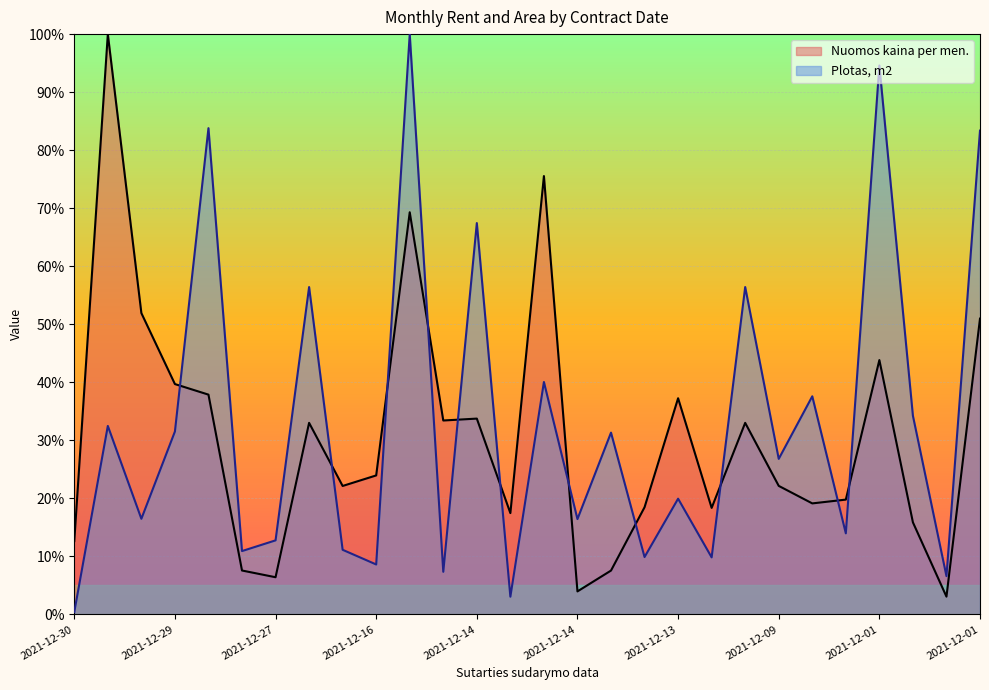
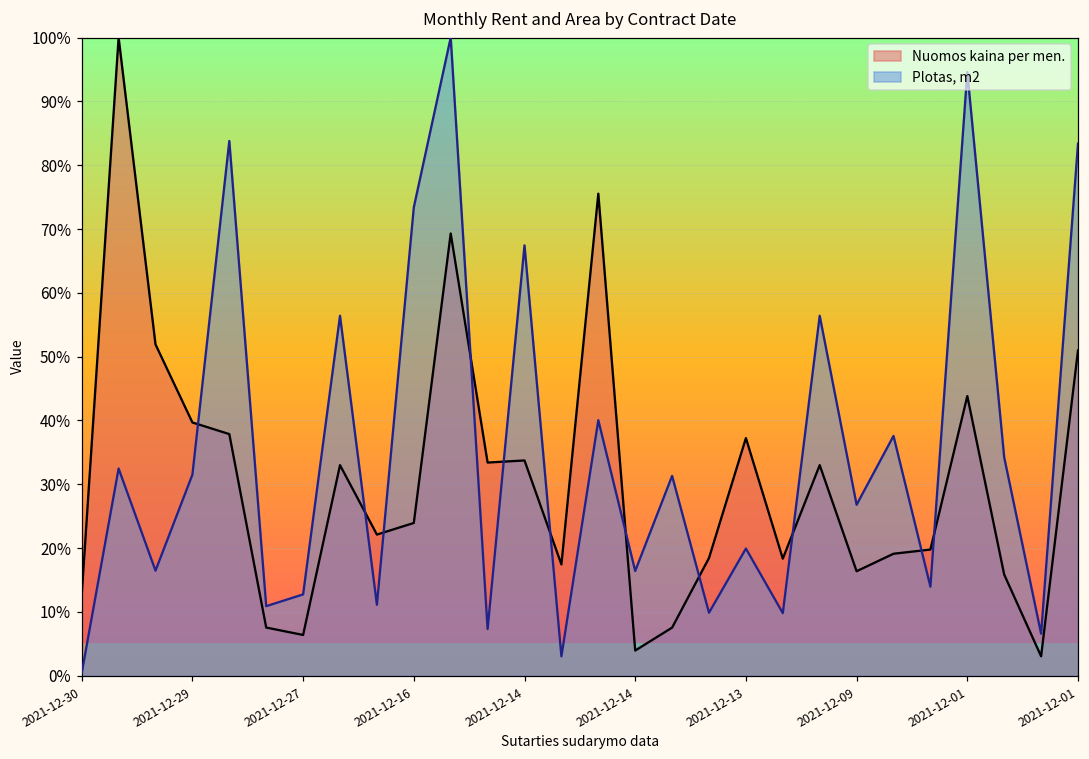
  {
    "Nuomos kaina per men.": {
      "2021-12-27": "6%",
      "2021-12-16": "24%",
-     "2021-12-09": "22%"
+     "2021-12-09": "16%"
    },
    "Plotas, m2": {
      "2021-12-27": "13%",
-     "2021-12-16": "9%",
+     "2021-12-16": "73%",
      "2021-12-09": "27%"
    }
  }
